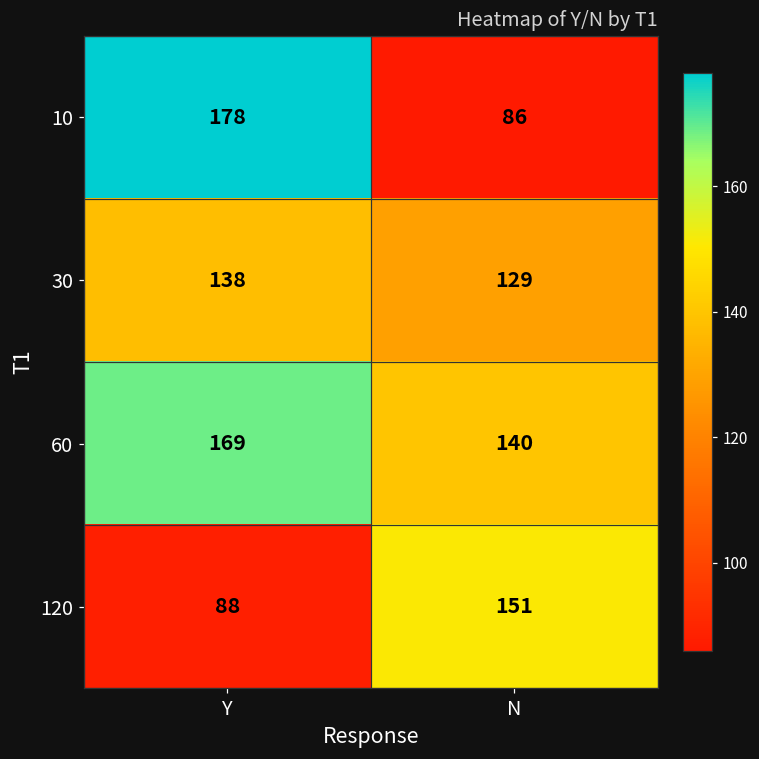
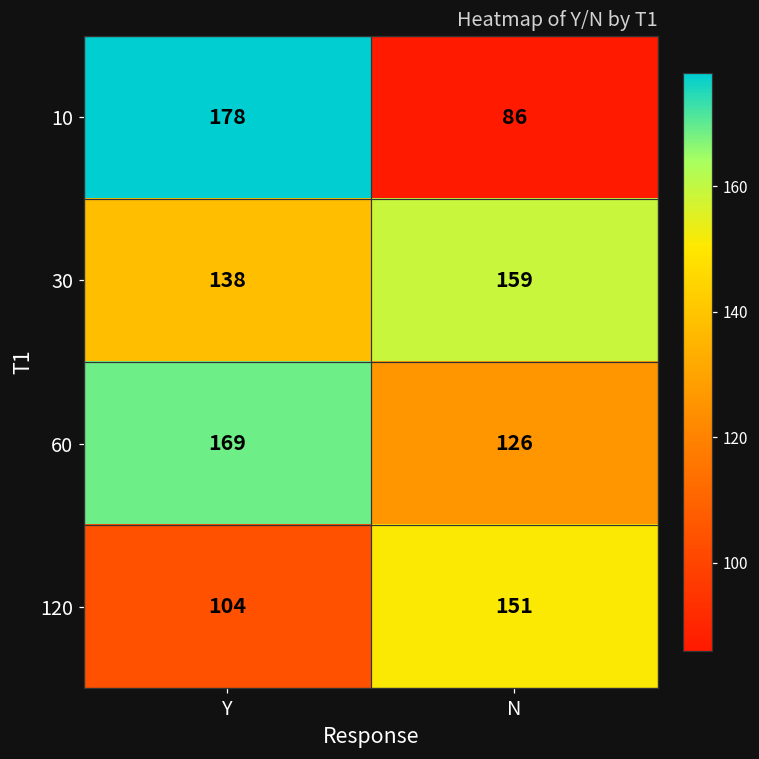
  {
    "10": {
      "Y": 178,
      "N": 86
    },
    "30": {
      "Y": 138,
-     "N": 129
+     "N": 159
    },
    "60": {
      "Y": 169,
-     "N": 140
+     "N": 126
    },
    "120": {
-     "Y": 88,
+     "Y": 104,
      "N": 151
    }
  }
